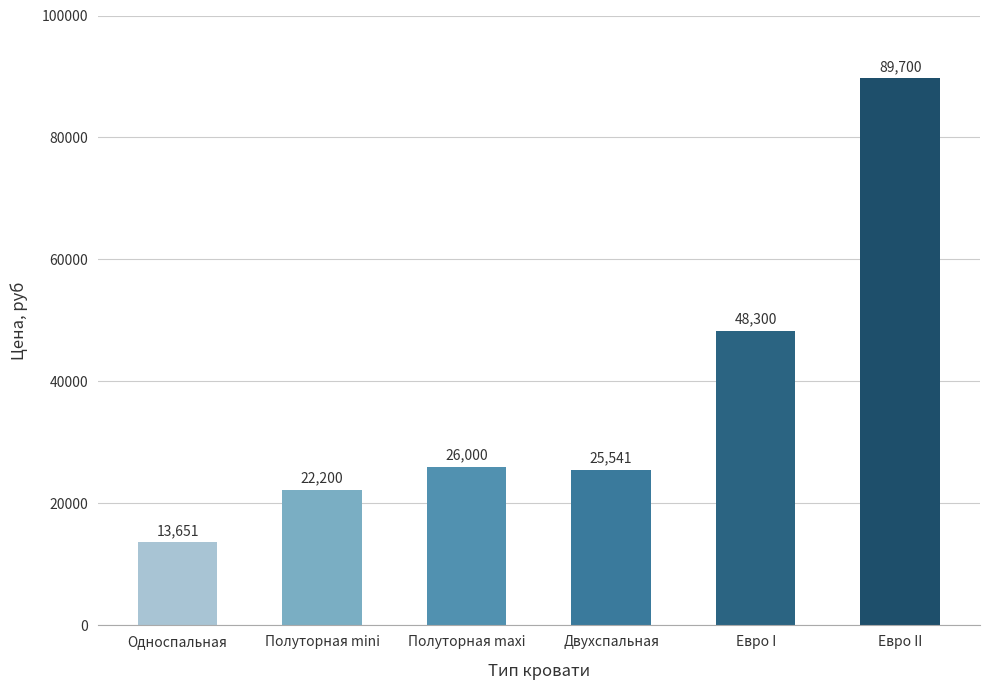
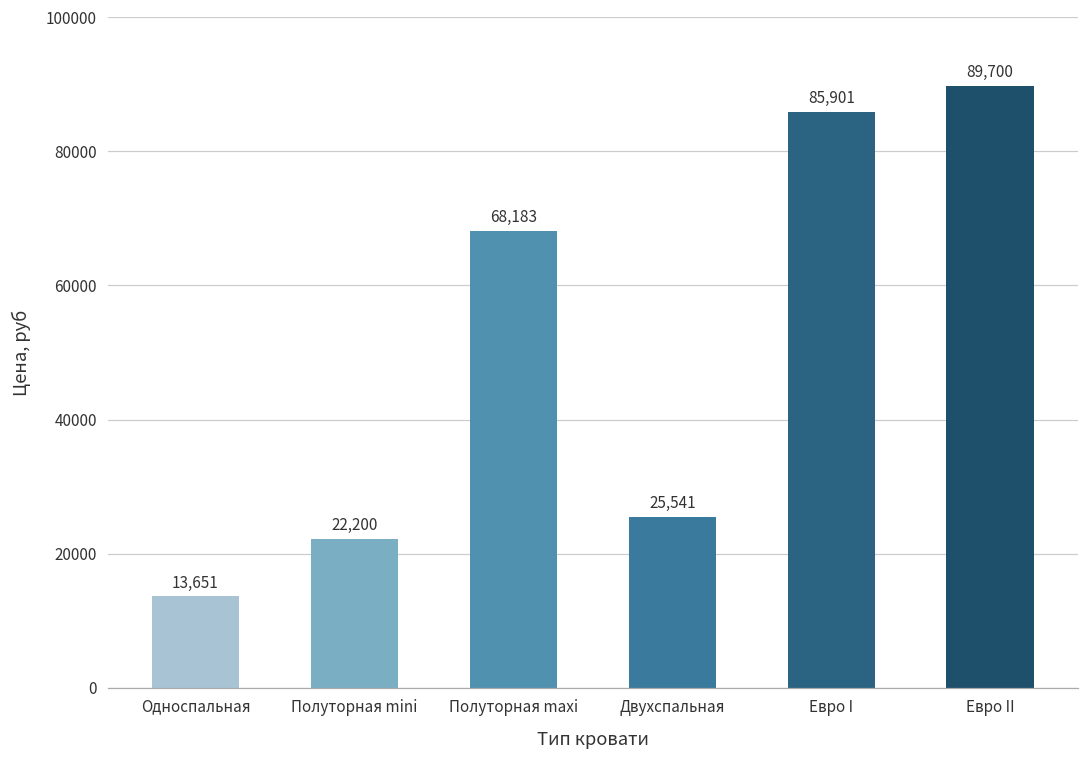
  {
    "Односпальная": "13,651",
    "Полуторная mini": "22,200",
-   "Полуторная maxi": "26,000",
+   "Полуторная maxi": "68,183",
    "Двухспальная": "25,541",
-   "Евро I": "48,300",
+   "Евро I": "85,901",
    "Евро II": "89,700"
  }
